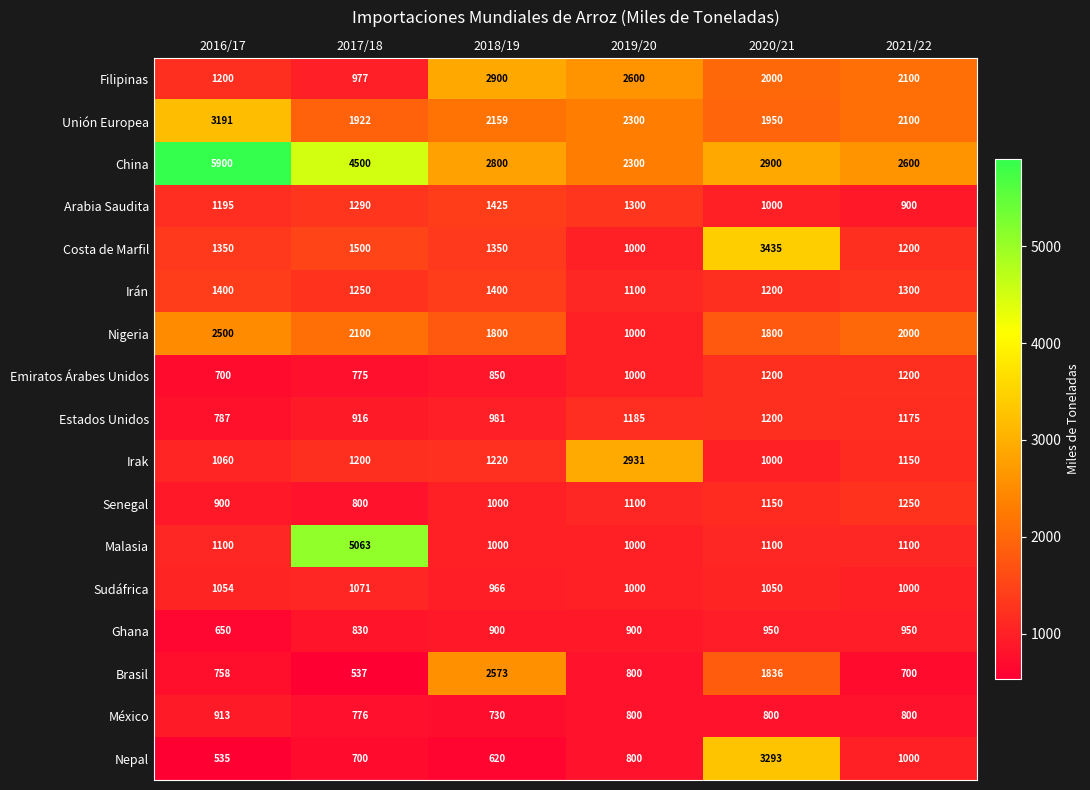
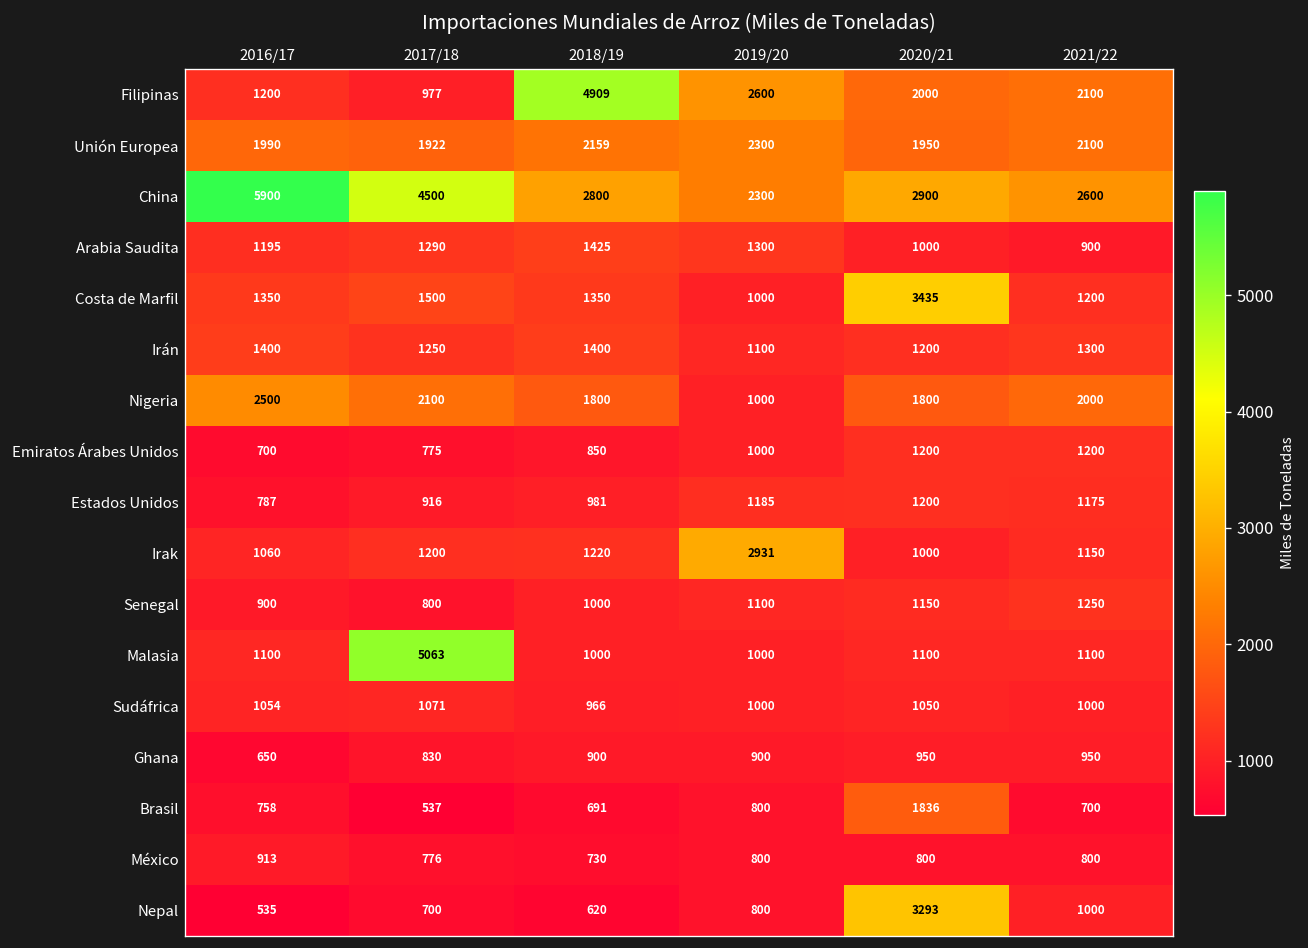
  {
    "Filipinas": {
      "2016/17": 1200,
      "2017/18": 977,
-     "2018/19": 2900,
+     "2018/19": 4909,
      "2019/20": 2600,
      "2020/21": 2000,
      "2021/22": 2100
    },
    "Unión Europea": {
-     "2016/17": 3191,
+     "2016/17": 1990,
      "2017/18": 1922,
      "2018/19": 2159,
      "2019/20": 2300,
      "2020/21": 1950,
      "2021/22": 2100
    },
    "China": {
      "2016/17": 5900,
      "2017/18": 4500,
      "2018/19": 2800,
      "2019/20": 2300,
      "2020/21": 2900,
      "2021/22": 2600
    },
    "Arabia Saudita": {
      "2016/17": 1195,
      "2017/18": 1290,
      "2018/19": 1425,
      "2019/20": 1300,
      "2020/21": 1000,
      "2021/22": 900
    },
    "Costa de Marfil": {
      "2016/17": 1350,
      "2017/18": 1500,
      "2018/19": 1350,
      "2019/20": 1000,
      "2020/21": 3435,
      "2021/22": 1200
    },
    "Irán": {
      "2016/17": 1400,
      "2017/18": 1250,
      "2018/19": 1400,
      "2019/20": 1100,
      "2020/21": 1200,
      "2021/22": 1300
    },
    "Nigeria": {
      "2016/17": 2500,
      "2017/18": 2100,
      "2018/19": 1800,
      "2019/20": 1000,
      "2020/21": 1800,
      "2021/22": 2000
    },
    "Emiratos Árabes Unidos": {
      "2016/17": 700,
      "2017/18": 775,
      "2018/19": 850,
      "2019/20": 1000,
      "2020/21": 1200,
      "2021/22": 1200
    },
    "Estados Unidos": {
      "2016/17": 787,
      "2017/18": 916,
      "2018/19": 981,
      "2019/20": 1185,
      "2020/21": 1200,
      "2021/22": 1175
    },
    "Irak": {
      "2016/17": 1060,
      "2017/18": 1200,
      "2018/19": 1220,
      "2019/20": 2931,
      "2020/21": 1000,
      "2021/22": 1150
    },
    "Senegal": {
      "2016/17": 900,
      "2017/18": 800,
      "2018/19": 1000,
      "2019/20": 1100,
      "2020/21": 1150,
      "2021/22": 1250
    },
    "Malasia": {
      "2016/17": 1100,
      "2017/18": 5063,
      "2018/19": 1000,
      "2019/20": 1000,
      "2020/21": 1100,
      "2021/22": 1100
    },
    "Sudáfrica": {
      "2016/17": 1054,
      "2017/18": 1071,
      "2018/19": 966,
      "2019/20": 1000,
      "2020/21": 1050,
      "2021/22": 1000
    },
    "Ghana": {
      "2016/17": 650,
      "2017/18": 830,
      "2018/19": 900,
      "2019/20": 900,
      "2020/21": 950,
      "2021/22": 950
    },
    "Brasil": {
      "2016/17": 758,
      "2017/18": 537,
-     "2018/19": 2573,
+     "2018/19": 691,
      "2019/20": 800,
      "2020/21": 1836,
      "2021/22": 700
    },
    "México": {
      "2016/17": 913,
      "2017/18": 776,
      "2018/19": 730,
      "2019/20": 800,
      "2020/21": 800,
      "2021/22": 800
    },
    "Nepal": {
      "2016/17": 535,
      "2017/18": 700,
      "2018/19": 620,
      "2019/20": 800,
      "2020/21": 3293,
      "2021/22": 1000
    }
  }
